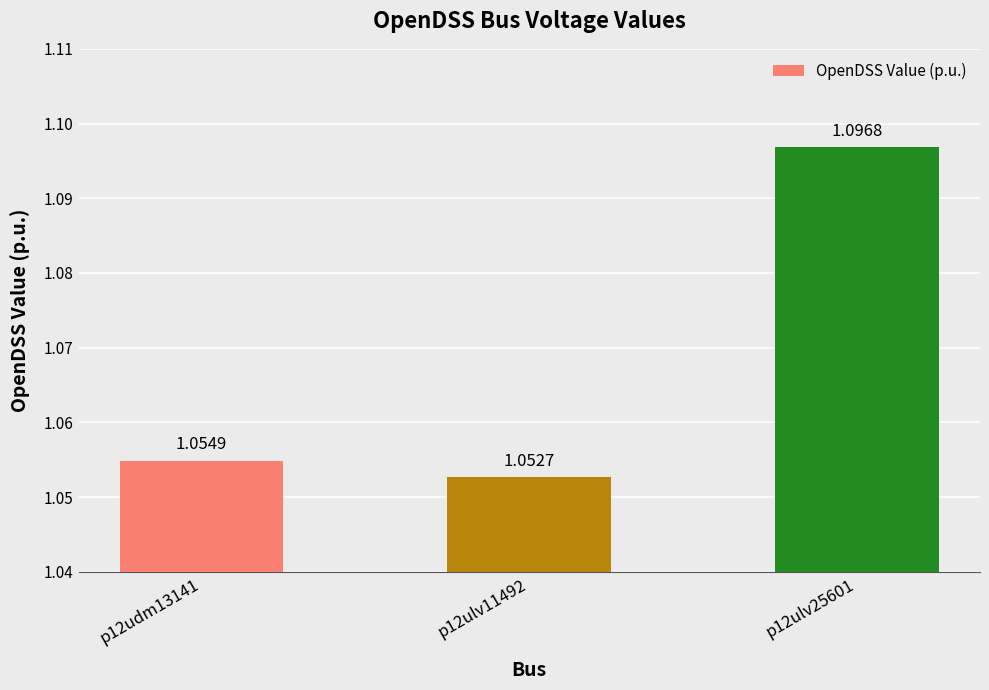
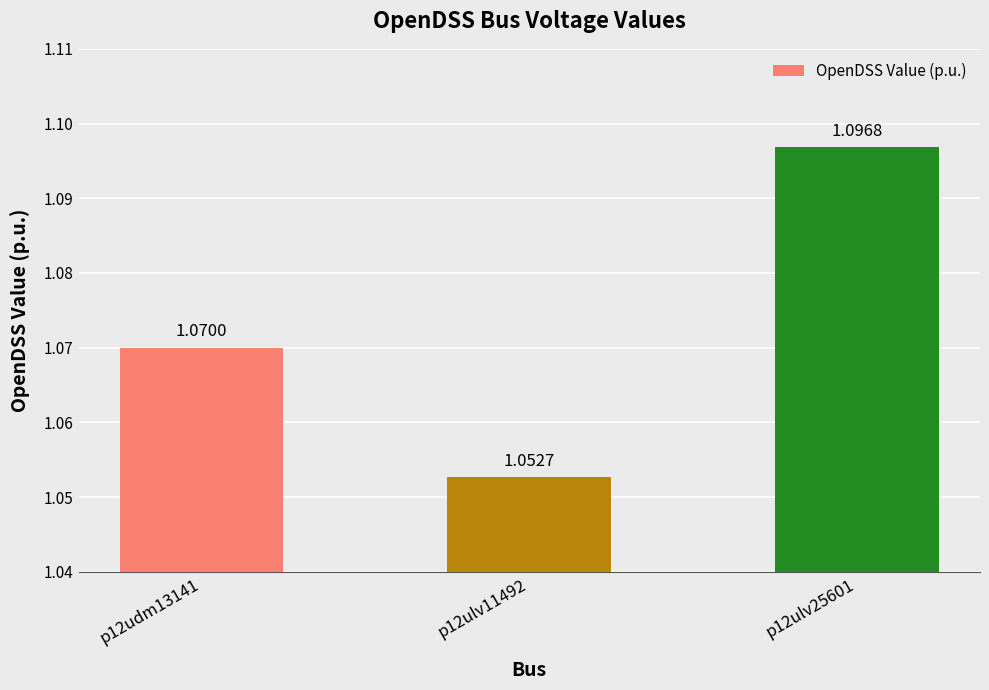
  {
-   "p12udm13141": 1.0549,
+   "p12udm13141": 1.0700,
    "p12ulv11492": 1.0527,
    "p12ulv25601": 1.0968
  }
